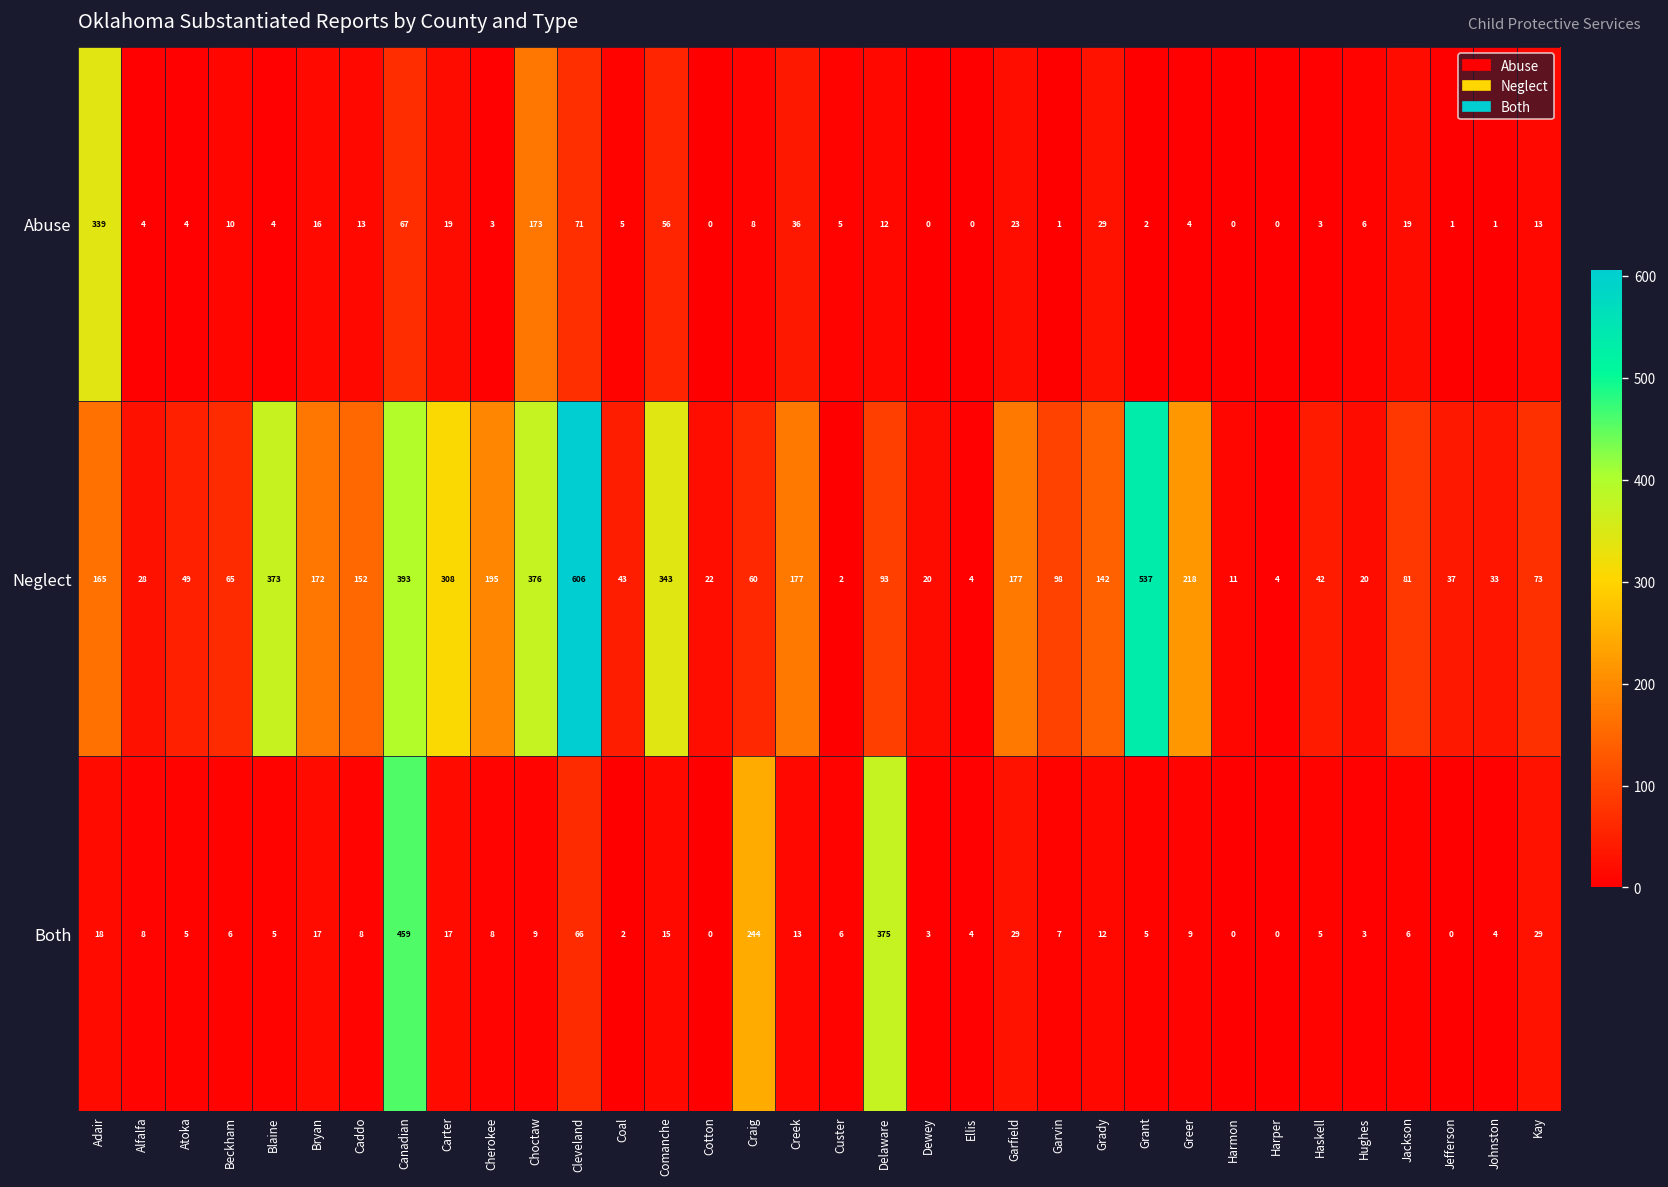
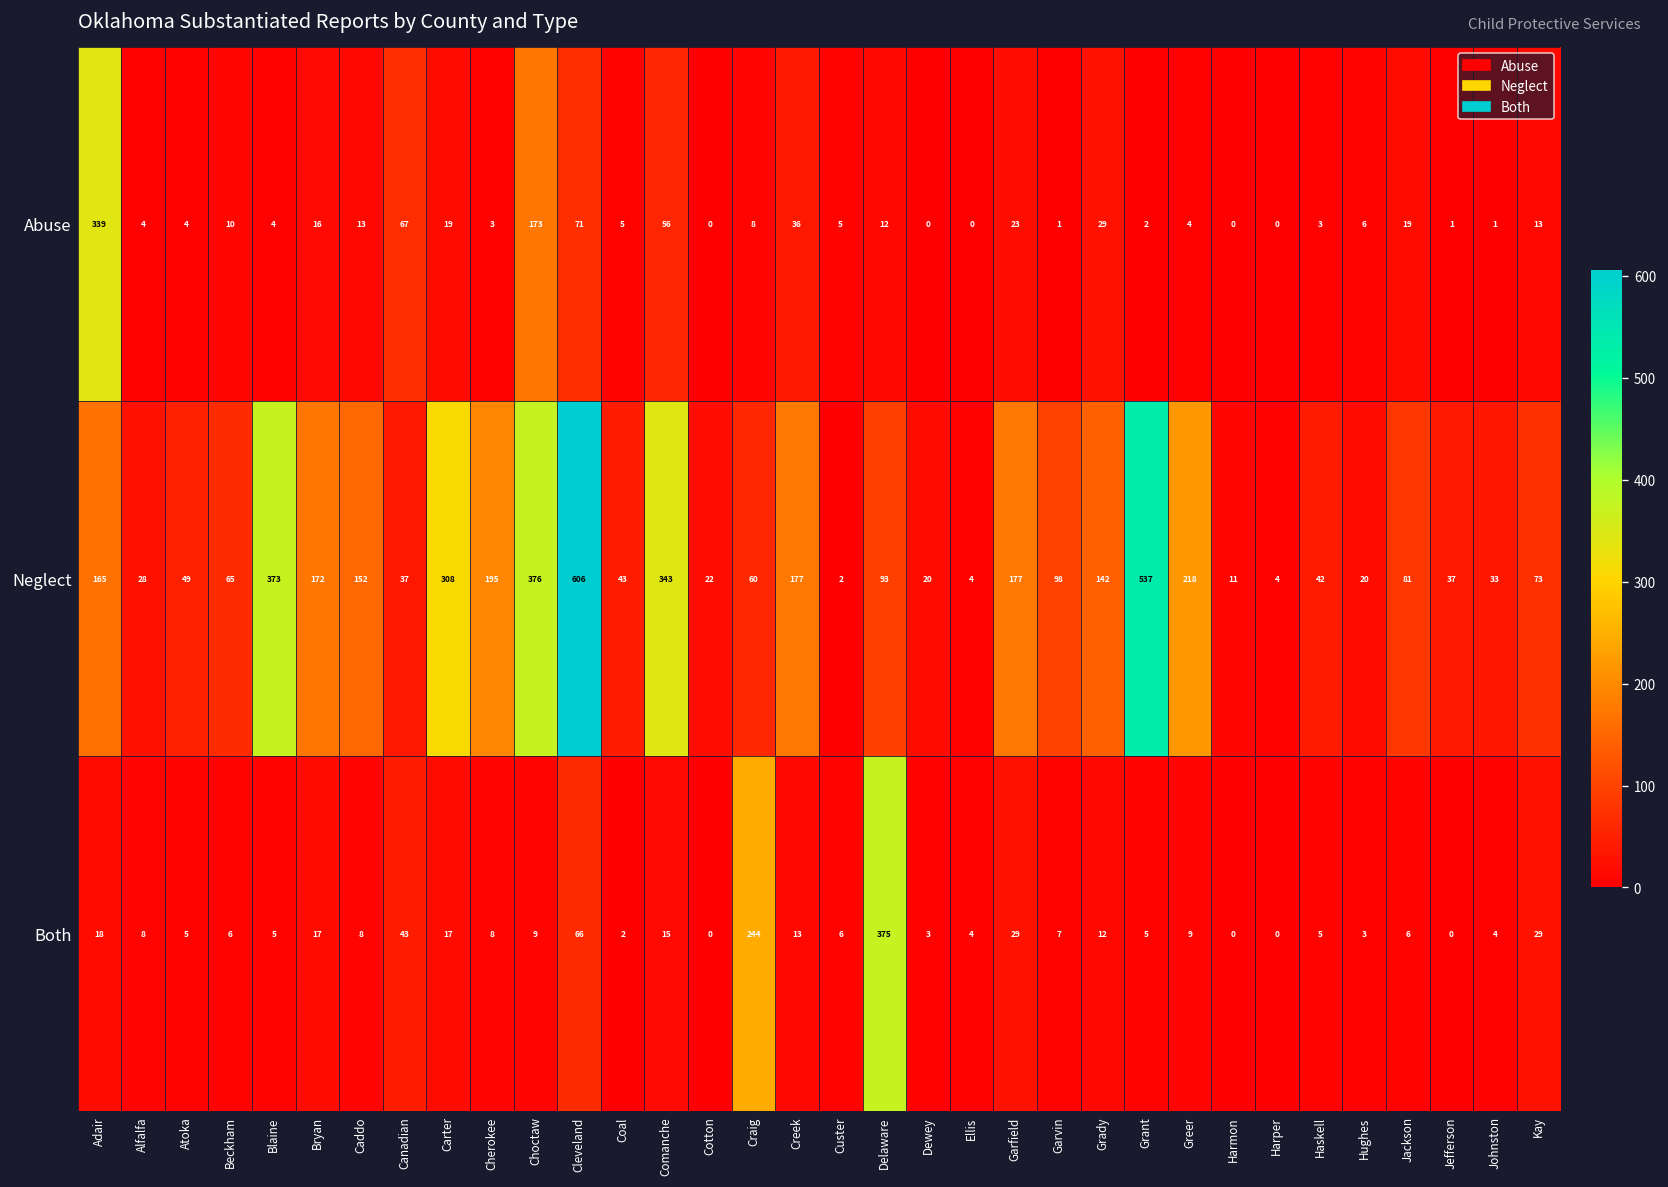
  {
    "Abuse": {
      "Adair": 339,
      "Alfalfa": 4,
      "Atoka": 4,
      "Beckham": 10,
      "Blaine": 4,
      "Bryan": 16,
      "Caddo": 13,
      "Canadian": 67,
      "Carter": 19,
      "Cherokee": 3,
      "Choctaw": 173,
      "Cleveland": 71,
      "Coal": 5,
      "Comanche": 56,
      "Cotton": 0,
      "Craig": 8,
      "Creek": 36,
      "Custer": 5,
      "Delaware": 12,
      "Dewey": 0,
      "Ellis": 0,
      "Garfield": 23,
      "Garvin": 1,
      "Grady": 29,
      "Grant": 2,
      "Greer": 4,
      "Harmon": 0,
      "Harper": 0,
      "Haskell": 3,
      "Hughes": 6,
      "Jackson": 19,
      "Jefferson": 1,
      "Johnston": 1,
      "Kay": 13
    },
    "Neglect": {
      "Adair": 165,
      "Alfalfa": 28,
      "Atoka": 49,
      "Beckham": 65,
      "Blaine": 373,
      "Bryan": 172,
      "Caddo": 152,
-     "Canadian": 393,
+     "Canadian": 37,
      "Carter": 308,
      "Cherokee": 195,
      "Choctaw": 376,
      "Cleveland": 606,
      "Coal": 43,
      "Comanche": 343,
      "Cotton": 22,
      "Craig": 60,
      "Creek": 177,
      "Custer": 2,
      "Delaware": 93,
      "Dewey": 20,
      "Ellis": 4,
      "Garfield": 177,
      "Garvin": 98,
      "Grady": 142,
      "Grant": 537,
      "Greer": 218,
      "Harmon": 11,
      "Harper": 4,
      "Haskell": 42,
      "Hughes": 20,
      "Jackson": 81,
      "Jefferson": 37,
      "Johnston": 33,
      "Kay": 73
    },
    "Both": {
      "Adair": 18,
      "Alfalfa": 8,
      "Atoka": 5,
      "Beckham": 6,
      "Blaine": 5,
      "Bryan": 17,
      "Caddo": 8,
-     "Canadian": 459,
+     "Canadian": 43,
      "Carter": 17,
      "Cherokee": 8,
      "Choctaw": 9,
      "Cleveland": 66,
      "Coal": 2,
      "Comanche": 15,
      "Cotton": 0,
      "Craig": 244,
      "Creek": 13,
      "Custer": 6,
      "Delaware": 375,
      "Dewey": 3,
      "Ellis": 4,
      "Garfield": 29,
      "Garvin": 7,
      "Grady": 12,
      "Grant": 5,
      "Greer": 9,
      "Harmon": 0,
      "Harper": 0,
      "Haskell": 5,
      "Hughes": 3,
      "Jackson": 6,
      "Jefferson": 0,
      "Johnston": 4,
      "Kay": 29
    }
  }
